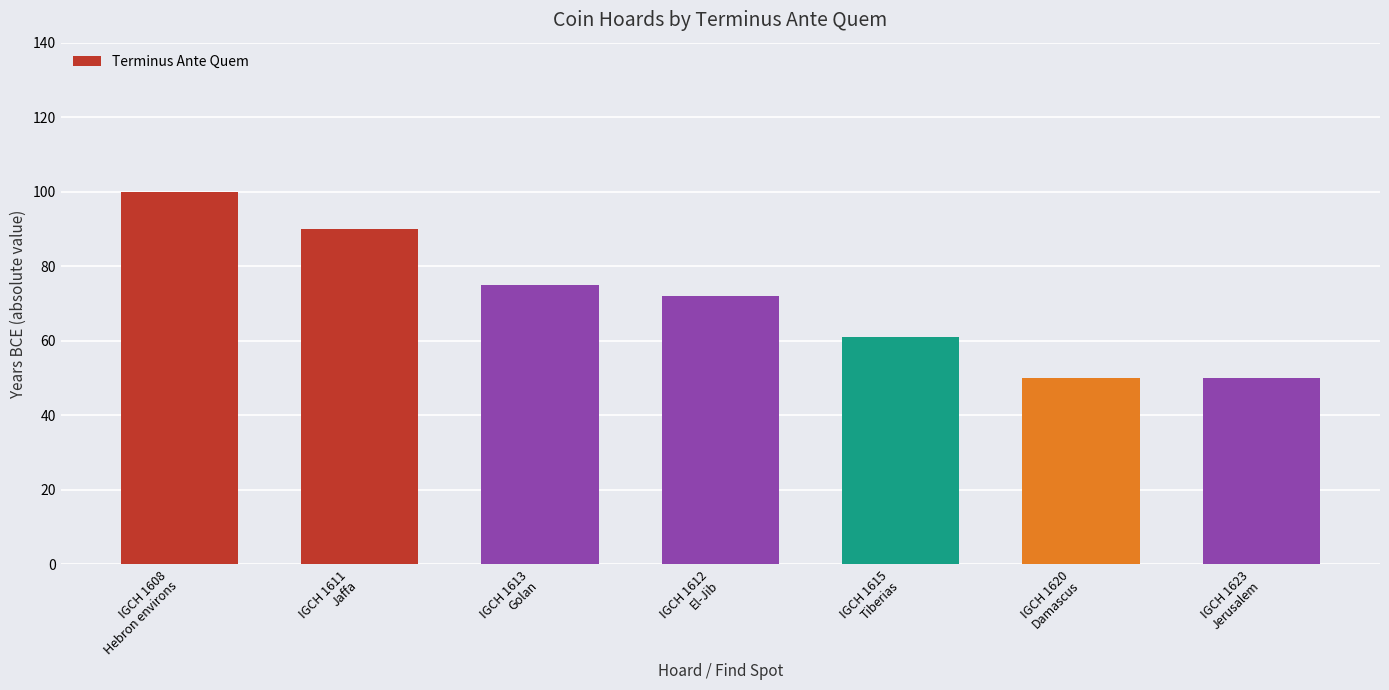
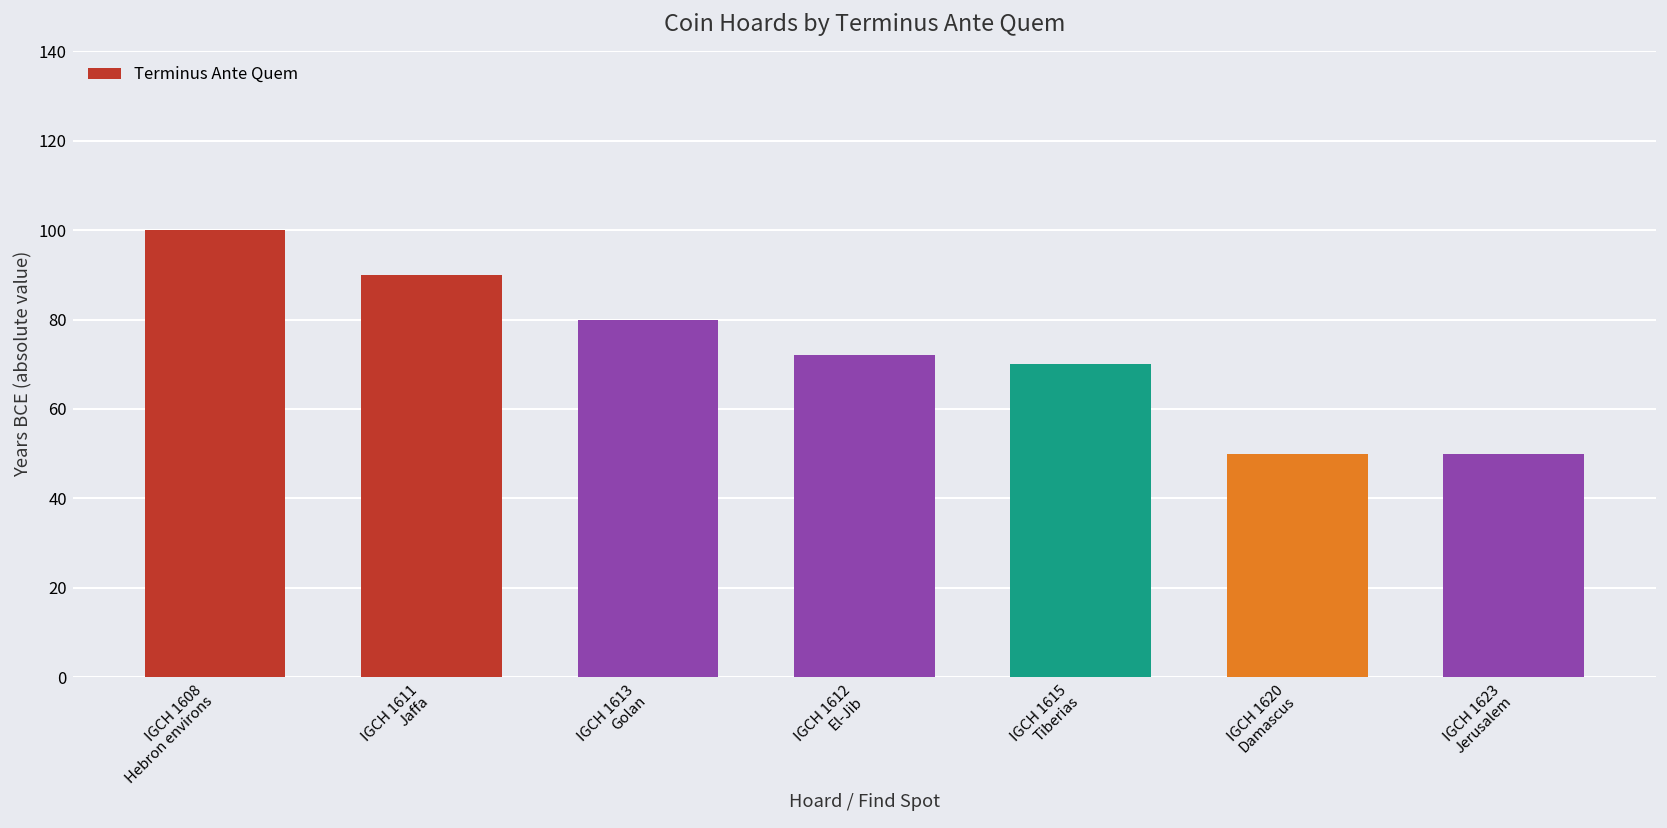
  {
    "IGCH 1608 Hebron environs": 100,
    "IGCH 1611 Jaffa": 90,
-   "IGCH 1613 Golan": 75,
+   "IGCH 1613 Golan": 80,
    "IGCH 1612 El-Jib": 72,
-   "IGCH 1615 Tiberias": 61,
+   "IGCH 1615 Tiberias": 70,
    "IGCH 1620 Damascus": 50,
    "IGCH 1623 Jerusalem": 50
  }
